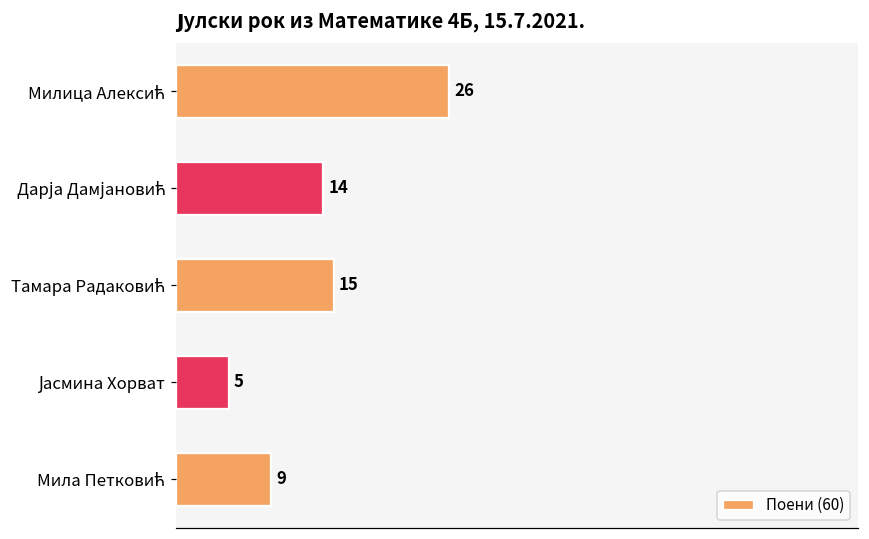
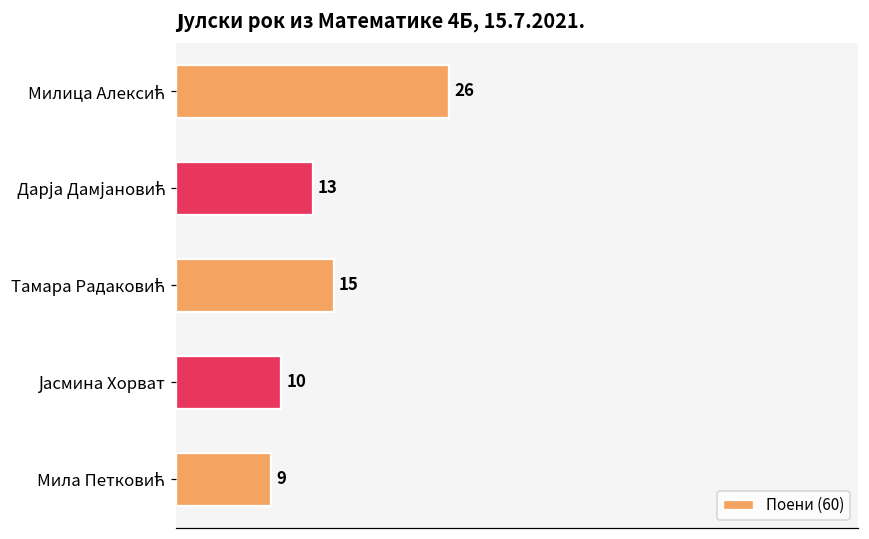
  {
    "Милица Алексић": 26,
-   "Дарја Дамјановић": 14,
+   "Дарја Дамјановић": 13,
    "Тамара Радаковић": 15,
-   "Јасмина Хорват": 5,
+   "Јасмина Хорват": 10,
    "Мила Петковић": 9
  }
